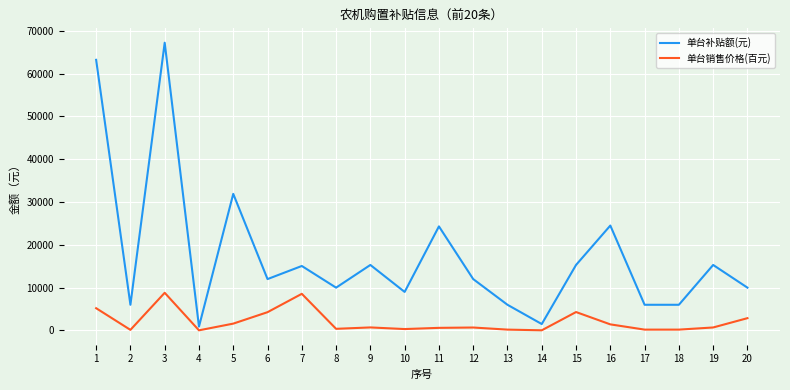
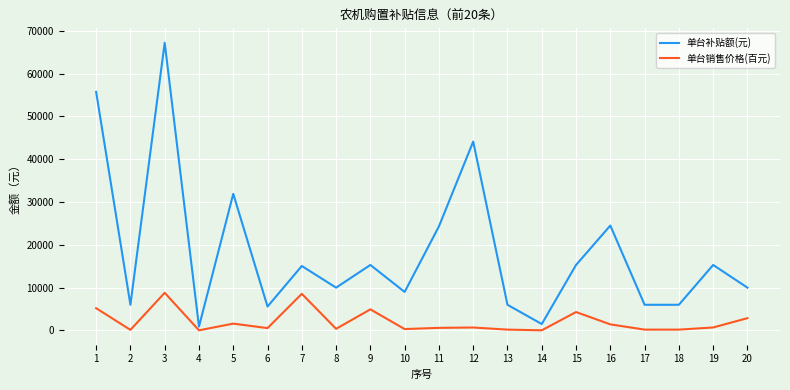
  {
    "单台补贴额(元)": {
-     "1": 63000,
+     "1": 56000,
      "2": 6000,
      "3": 67000,
      "4": 1000,
      "5": 32000,
-     "6": 12000,
+     "6": 6000,
      "7": 15000,
      "8": 10000,
      "9": 15000,
      "10": 9000,
      "11": 24000,
-     "12": 12000,
+     "12": 44000,
      "13": 6000,
      "14": 2000,
      "15": 15000,
      "16": 25000,
      "17": 6000,
      "18": 6000,
      "19": 15000,
      "20": 10000
    },
    "单台销售价格(百元)": {
      "1": 5000,
      "2": 0,
      "3": 9000,
      "4": 0,
      "5": 2000,
-     "6": 4000,
+     "6": 1000,
      "7": 9000,
      "8": 0,
-     "9": 1000,
+     "9": 5000,
      "10": 0,
      "11": 1000,
      "12": 1000,
      "13": 0,
      "14": 0,
      "15": 4000,
      "16": 1000,
      "17": 0,
      "18": 0,
      "19": 1000,
      "20": 3000
    }
  }
